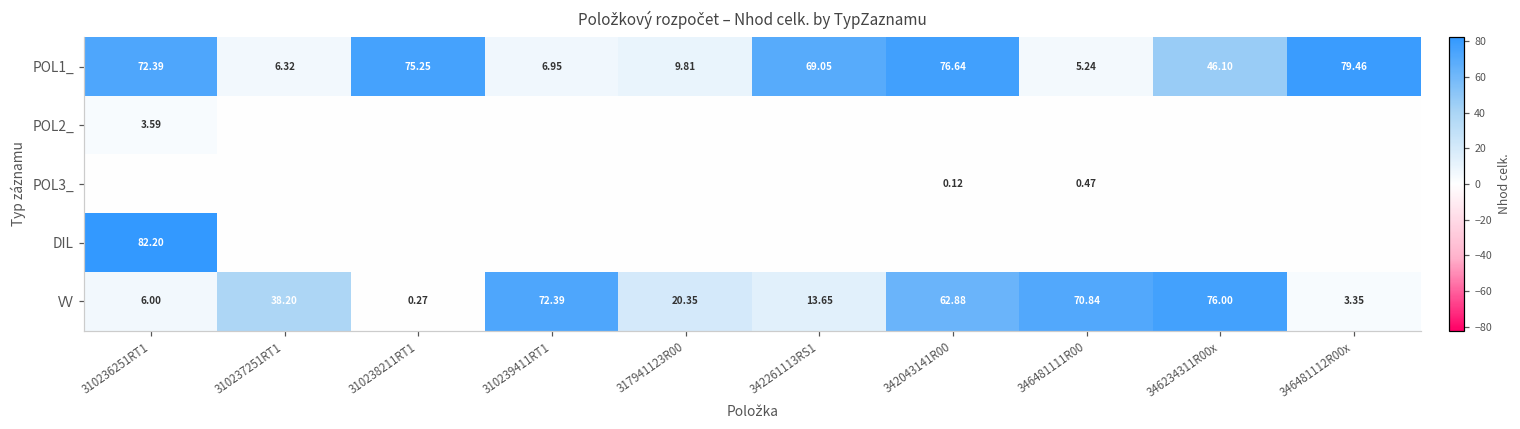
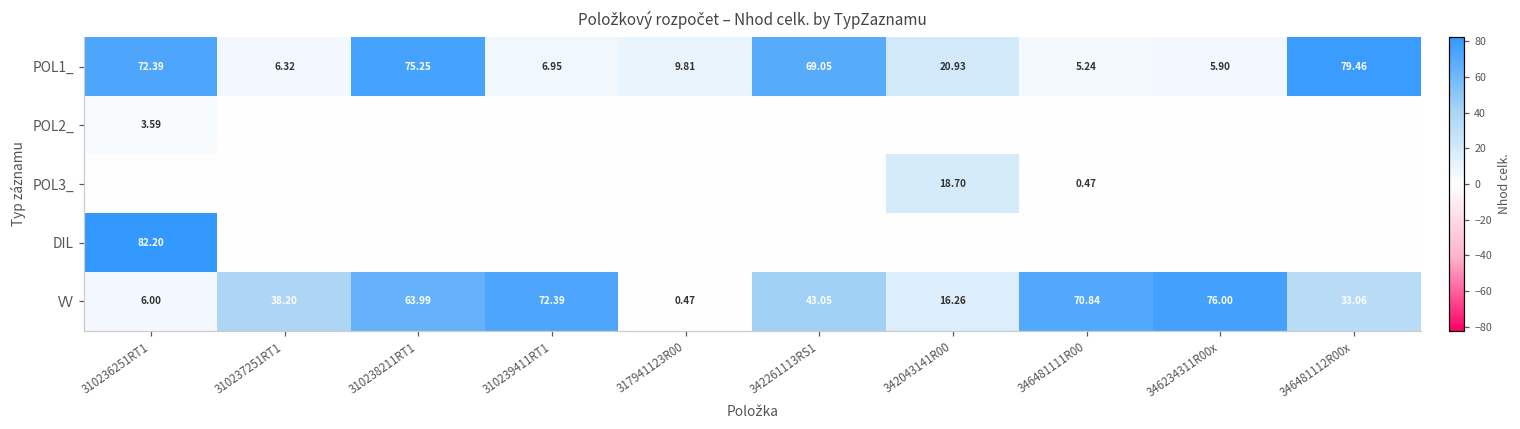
  {
    "POL1_": {
      "310236251RT1": 72.39,
      "310237251RT1": 6.32,
      "310238211RT1": 75.25,
      "310239411RT1": 6.95,
      "317941123R00": 9.81,
      "342261113RS1": 69.05,
-     "342043141R00": 76.64,
+     "342043141R00": 20.93,
      "346481111R00": 5.24,
-     "346234311R00x": 46.10,
+     "346234311R00x": 5.90,
      "346481112R00x": 79.46
    },
    "POL2_": {
      "310236251RT1": 3.59
    },
    "POL3_": {
-     "342043141R00": 0.12,
+     "342043141R00": 18.70,
      "346481111R00": 0.47
    },
    "DIL": {
      "310236251RT1": 82.20
    },
    "VV": {
      "310236251RT1": 6.00,
      "310237251RT1": 38.20,
-     "310238211RT1": 0.27,
+     "310238211RT1": 63.99,
      "310239411RT1": 72.39,
-     "317941123R00": 20.35,
-     "342261113RS1": 13.65,
-     "342043141R00": 62.88,
+     "317941123R00": 0.47,
+     "342261113RS1": 43.05,
+     "342043141R00": 16.26,
      "346481111R00": 70.84,
      "346234311R00x": 76.00,
-     "346481112R00x": 3.35
+     "346481112R00x": 33.06
    }
  }
